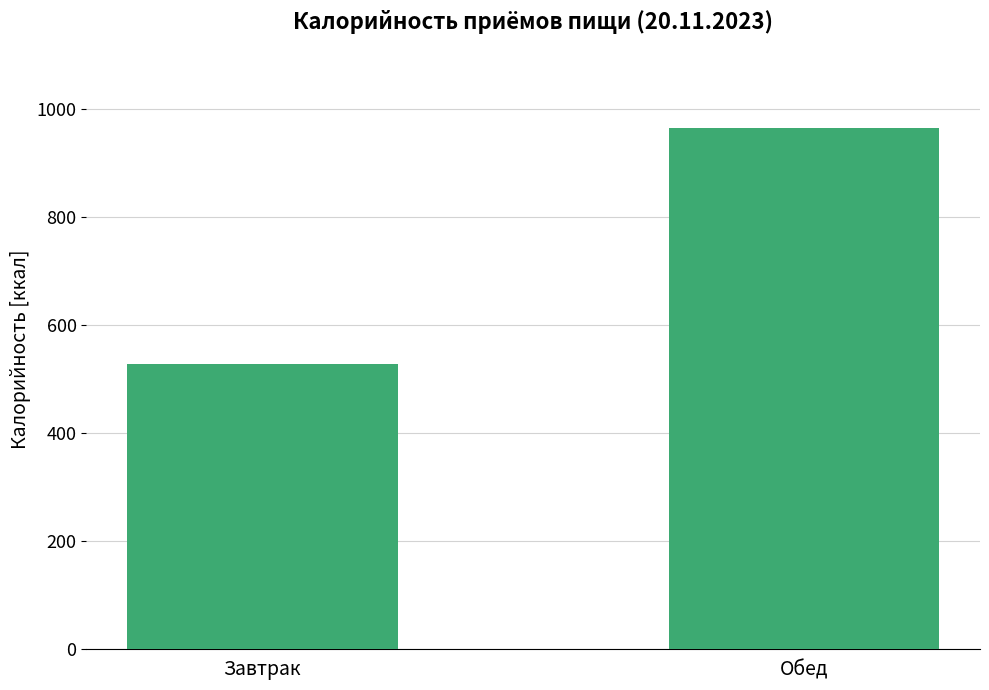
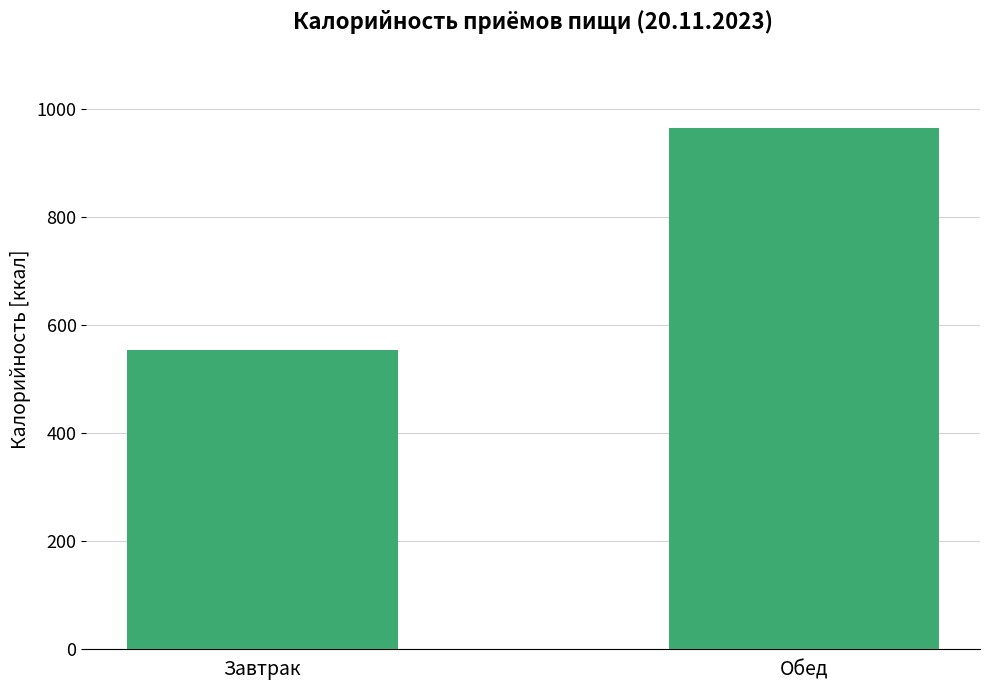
  {
-   "Завтрак": 530,
+   "Завтрак": 550,
    "Обед": 960
  }
